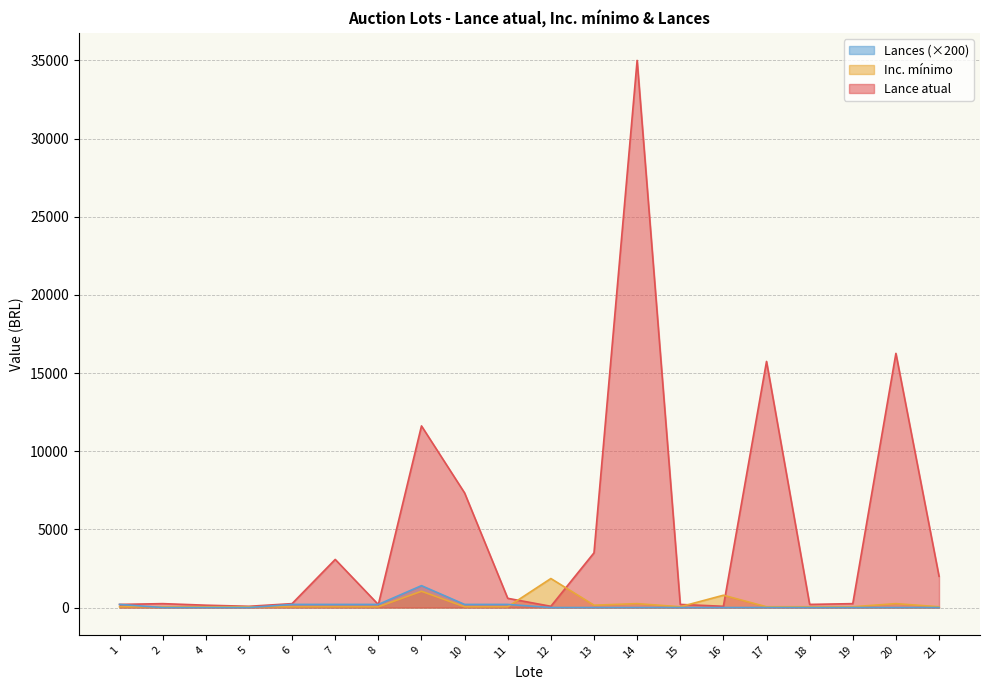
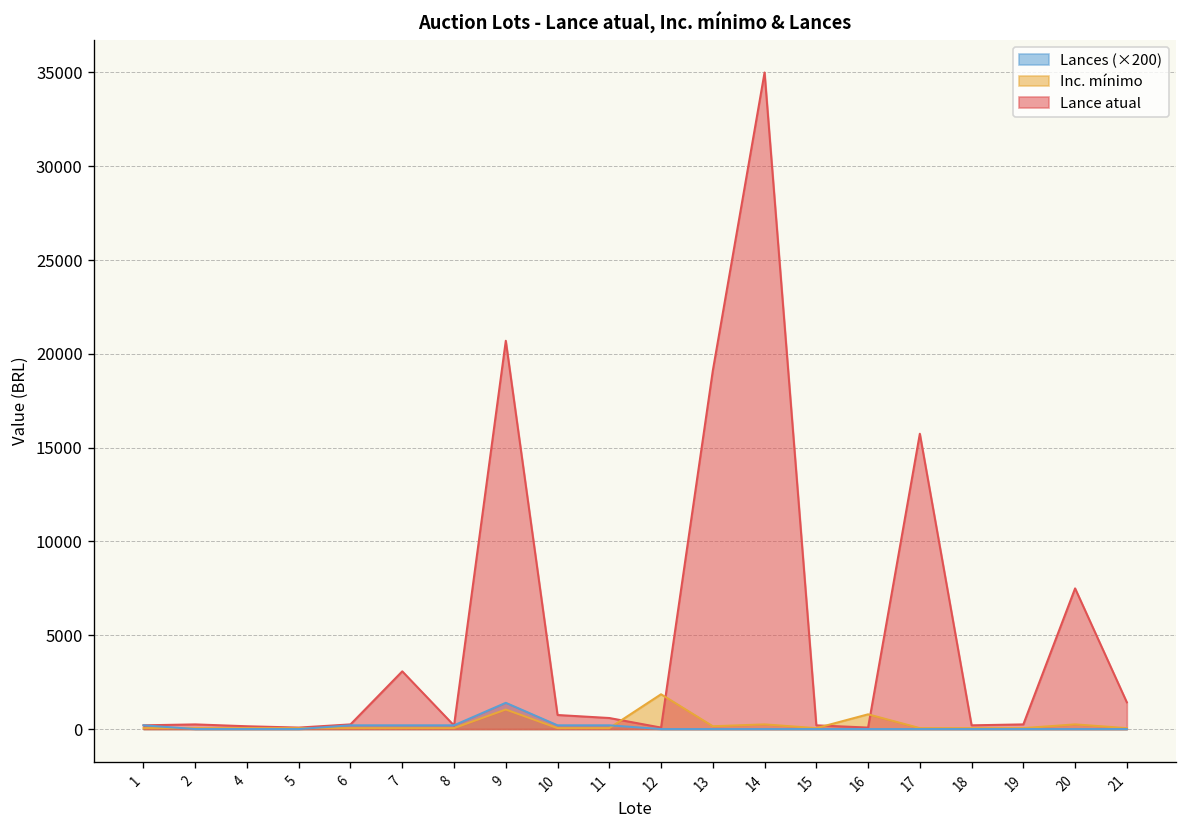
  {
    "Lances (×200)": {
      "9": 1400,
      "14": 0,
      "20": 0
    },
    "Inc. mínimo": {
      "9": 1000,
      "12": 1900,
      "14": 300,
      "16": 800,
      "20": 300
    },
    "Lance atual": {
      "2": 300,
      "7": 3100,
-     "9": 11600,
-     "10": 7300,
+     "9": 20700,
+     "10": 800,
      "11": 600,
-     "13": 3500,
+     "13": 19100,
      "14": 35000,
      "17": 15700,
      "19": 300,
-     "20": 16300,
-     "21": 2000
+     "20": 7500,
+     "21": 1400
    }
  }
